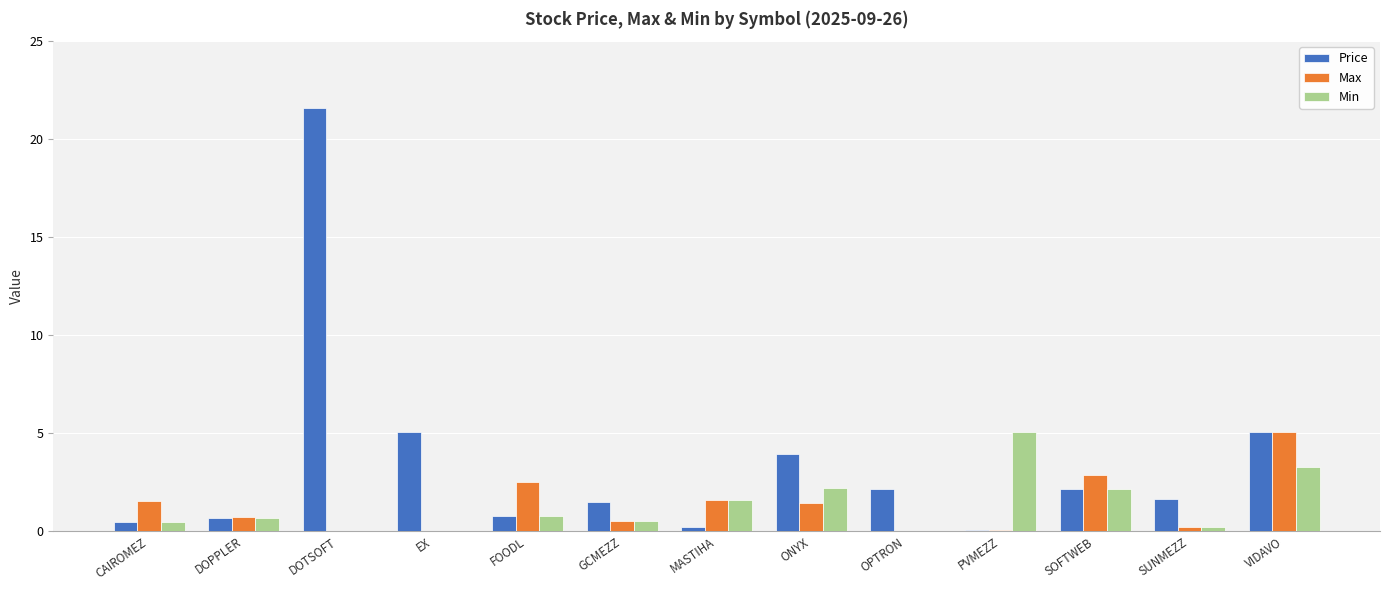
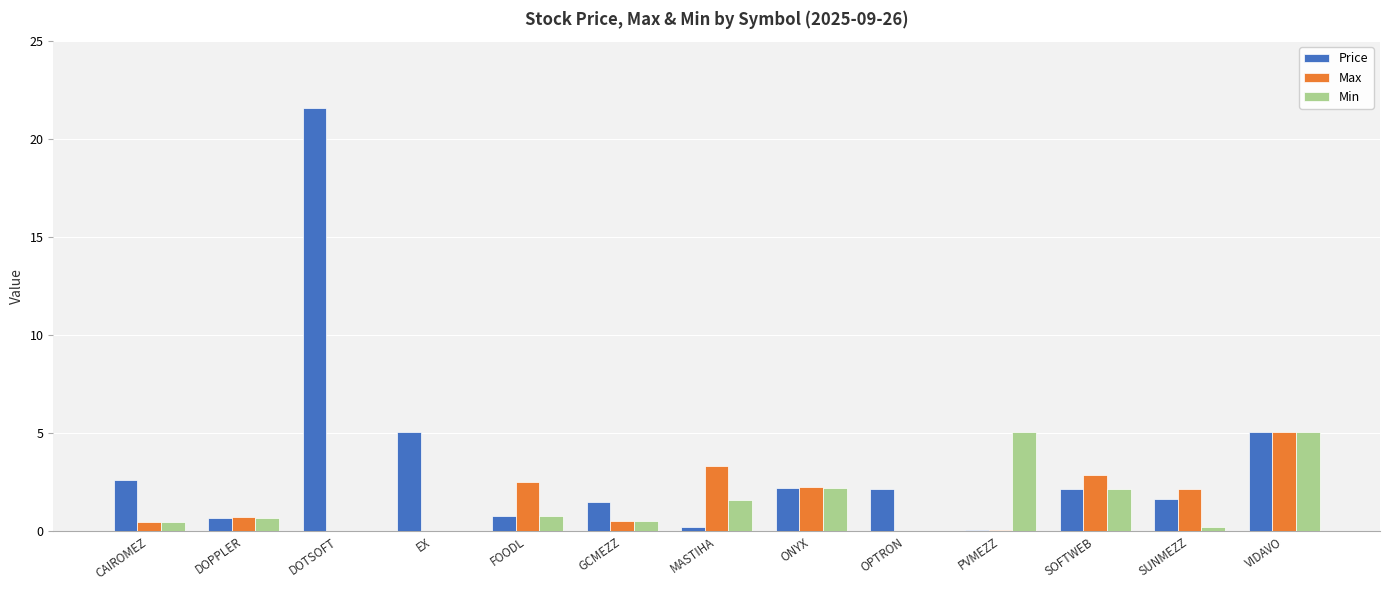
  {
    "Price": {
-     "CAIROMEZ": 0.5,
+     "CAIROMEZ": 2.6,
      "DOPPLER": 0.7,
      "DOTSOFT": 21.6,
      "EX": 5.1,
      "FOODL": 0.8,
      "GCMEZZ": 1.5,
      "MASTIHA": 0.2,
-     "ONYX": 3.9,
+     "ONYX": 2.2,
      "OPTRON": 2.1,
      "SOFTWEB": 2.2,
      "SUNMEZZ": 1.6,
      "VIDAVO": 5.1
    },
    "Max": {
-     "CAIROMEZ": 1.5,
+     "CAIROMEZ": 0.5,
      "DOPPLER": 0.7,
      "DOTSOFT": 0.0,
      "EX": 0.0,
      "FOODL": 2.5,
      "GCMEZZ": 0.5,
-     "MASTIHA": 1.6,
-     "ONYX": 1.4,
+     "MASTIHA": 3.3,
+     "ONYX": 2.2,
      "OPTRON": 0.0,
      "SOFTWEB": 2.9,
-     "SUNMEZZ": 0.2,
+     "SUNMEZZ": 2.2,
      "VIDAVO": 5.1
    },
    "Min": {
      "CAIROMEZ": 0.5,
      "DOPPLER": 0.7,
      "DOTSOFT": 0.0,
      "EX": 0.0,
      "FOODL": 0.8,
      "GCMEZZ": 0.5,
      "MASTIHA": 1.6,
      "ONYX": 2.2,
      "OPTRON": 0.0,
      "PVMEZZ": 5.1,
      "SOFTWEB": 2.1,
      "SUNMEZZ": 0.2,
-     "VIDAVO": 3.3
+     "VIDAVO": 5.1
    }
  }
